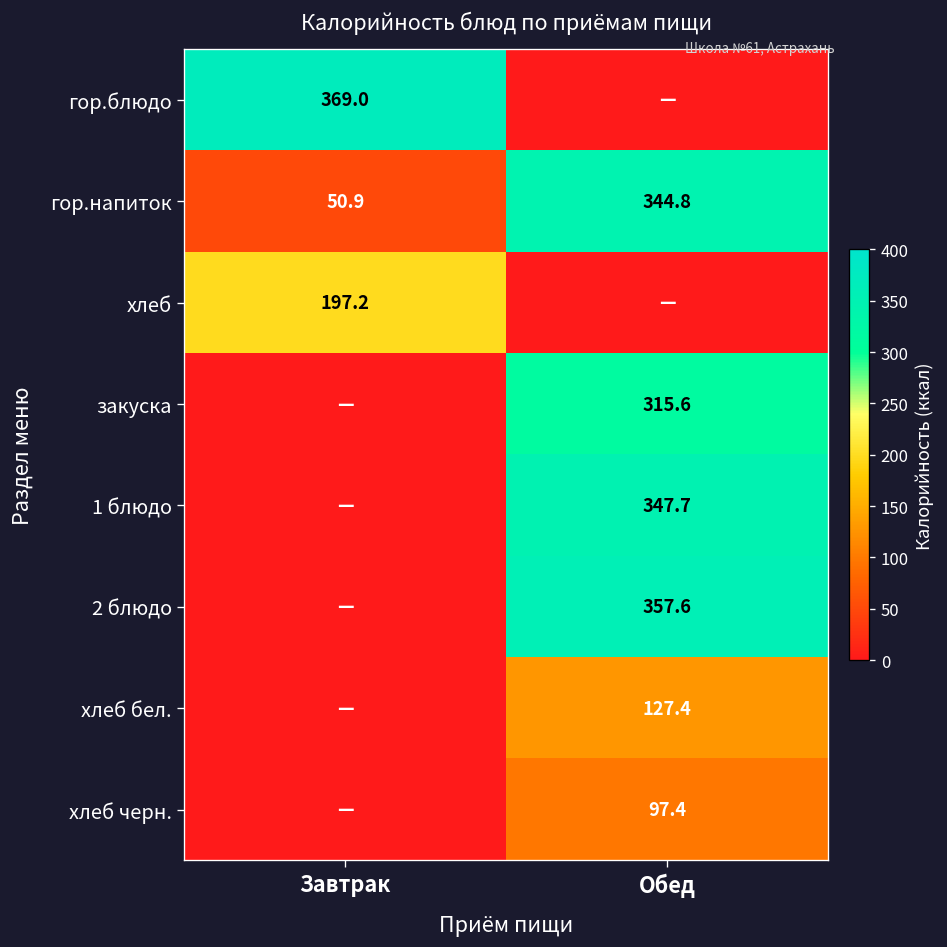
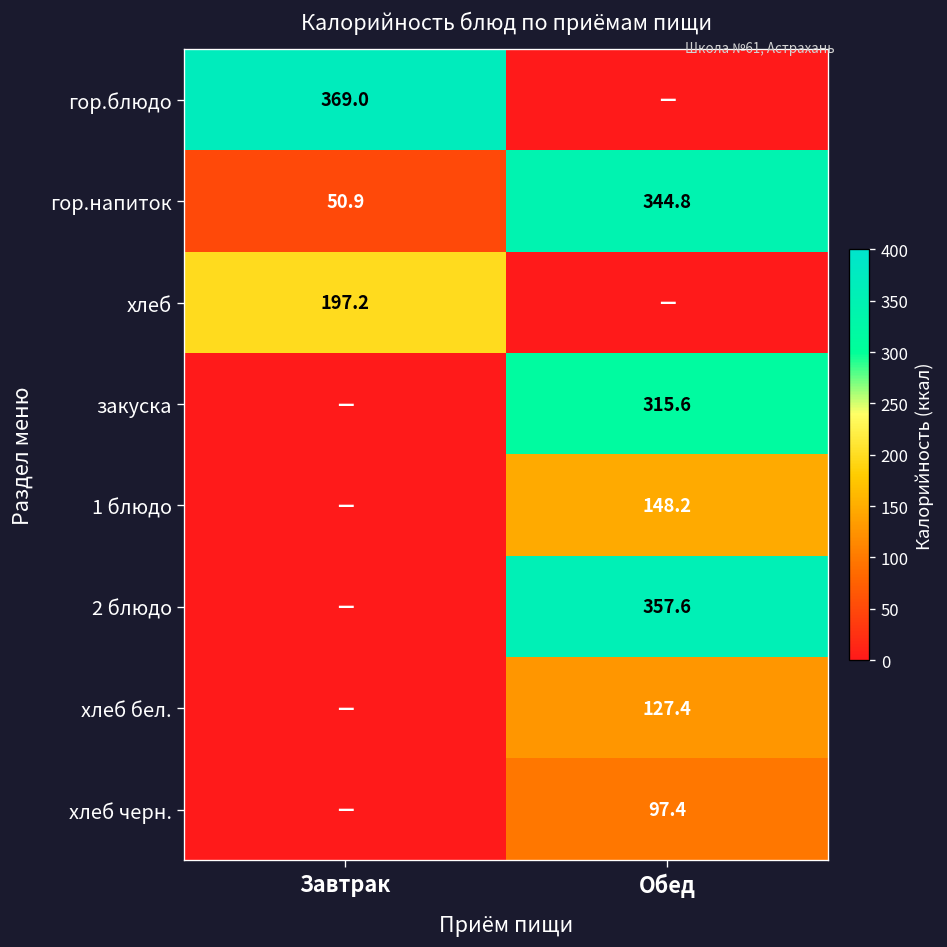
  {
    "гор.блюдо": {
      "Завтрак": 369.0
    },
    "гор.напиток": {
      "Завтрак": 50.9,
      "Обед": 344.8
    },
    "хлеб": {
      "Завтрак": 197.2
    },
    "закуска": {
      "Обед": 315.6
    },
    "1 блюдо": {
-     "Обед": 347.7
+     "Обед": 148.2
    },
    "2 блюдо": {
      "Обед": 357.6
    },
    "хлеб бел.": {
      "Обед": 127.4
    },
    "хлеб черн.": {
      "Обед": 97.4
    }
  }
